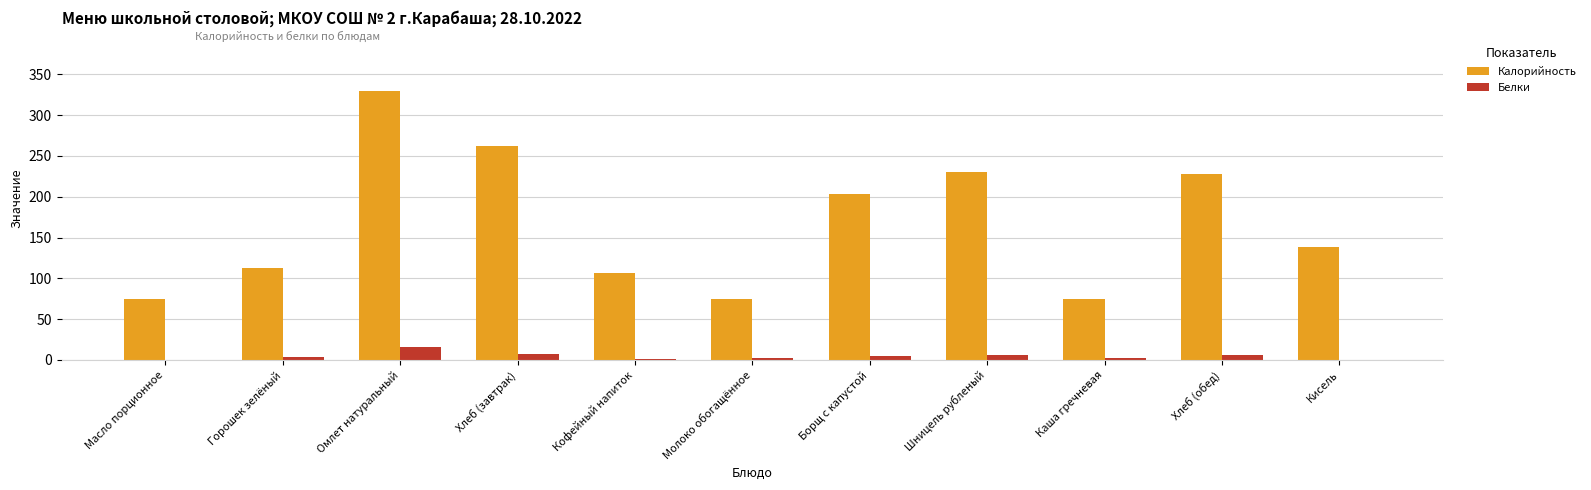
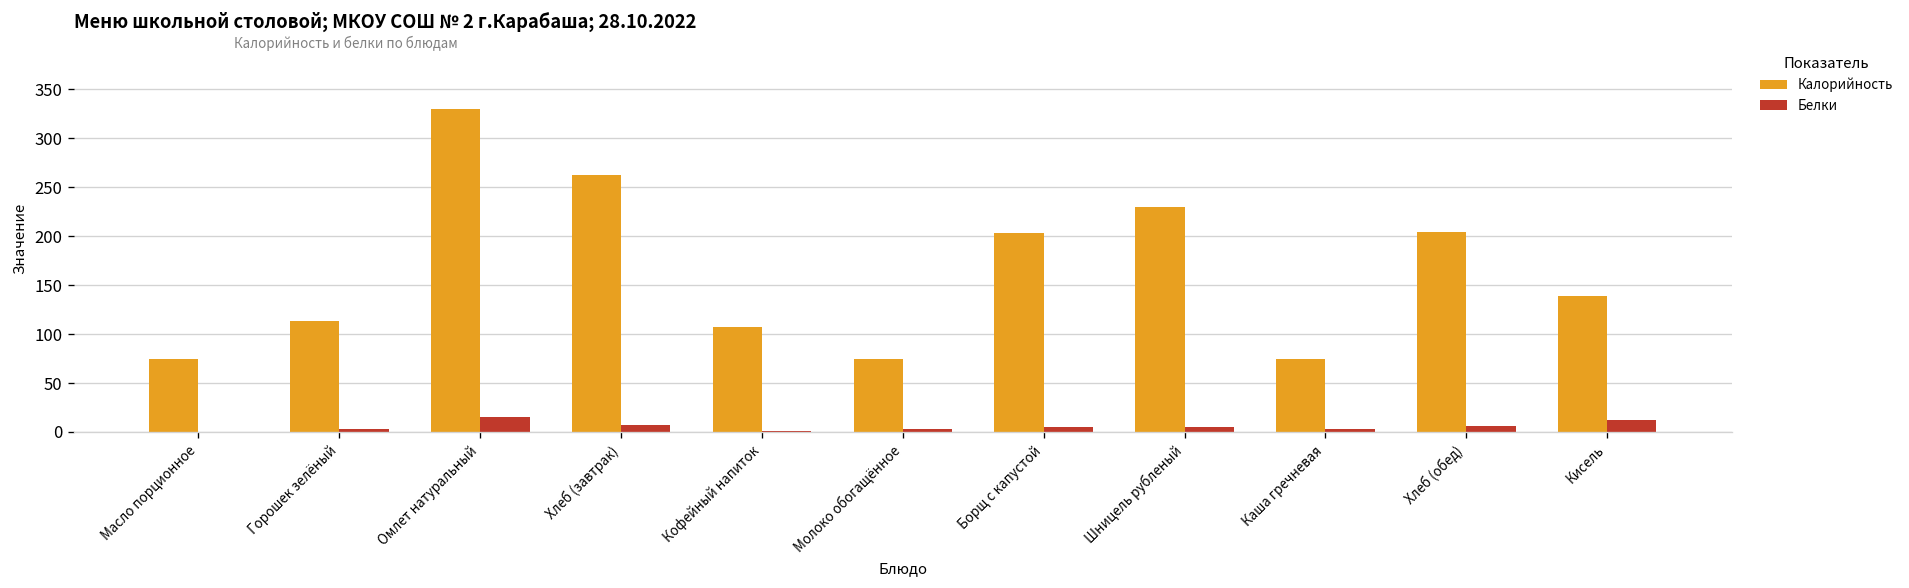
  {
    "Калорийность": {
      "Масло порционное": 80,
      "Горошек зелёный": 110,
      "Омлет натуральный": 330,
      "Хлеб (завтрак)": 260,
      "Кофейный напиток": 110,
      "Молоко обогащённое": 70,
      "Борщ с капустой": 200,
      "Шницель рубленый": 230,
      "Каша гречневая": 80,
-     "Хлеб (обед)": 230,
+     "Хлеб (обед)": 200,
      "Кисель": 140
    },
    "Белки": {
      "Горошек зелёный": 0,
      "Омлет натуральный": 20,
      "Хлеб (завтрак)": 10,
      "Борщ с капустой": 10,
      "Шницель рубленый": 10,
      "Хлеб (обед)": 10,
-     "Кисель": 0
+     "Кисель": 10
    }
  }
